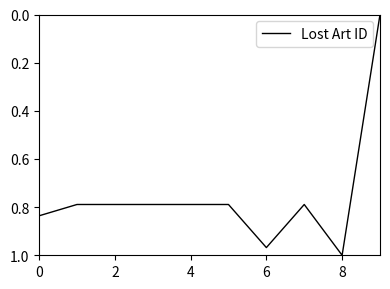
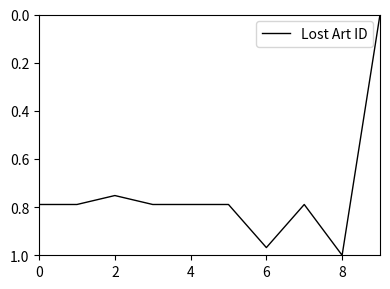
  {
-   "0": 0.84,
-   "2": 0.79,
+   "0": 0.79,
+   "2": 0.75,
    "4": 0.79,
    "6": 0.97,
    "8": 1.00
  }
